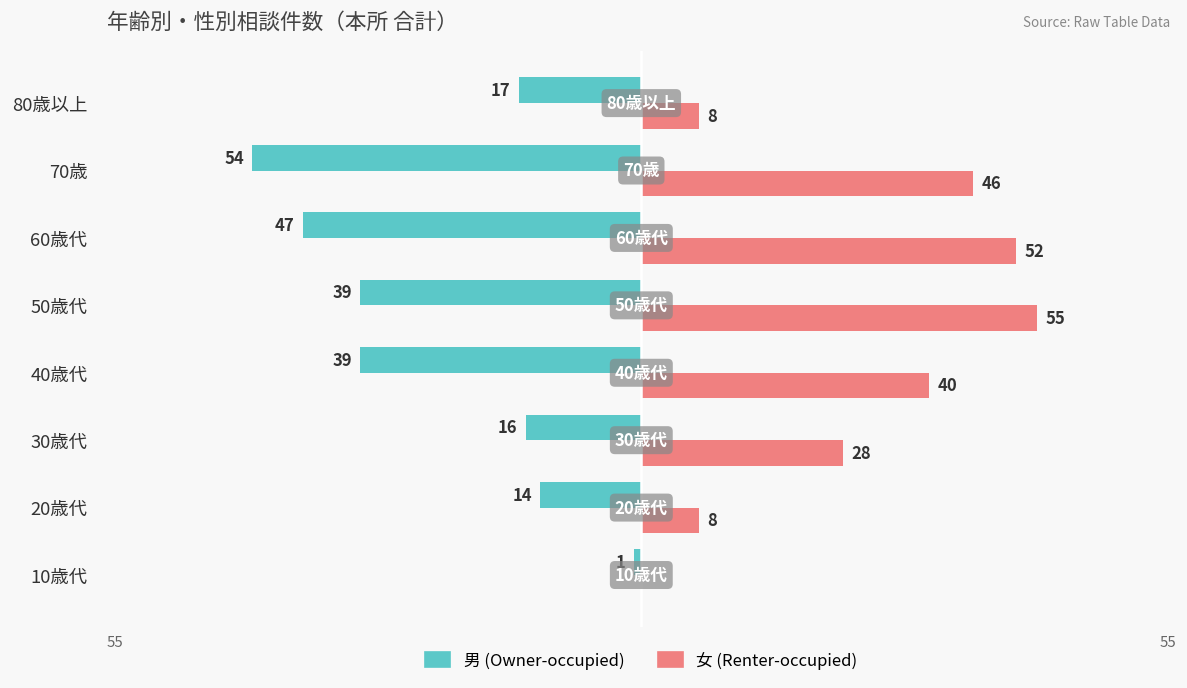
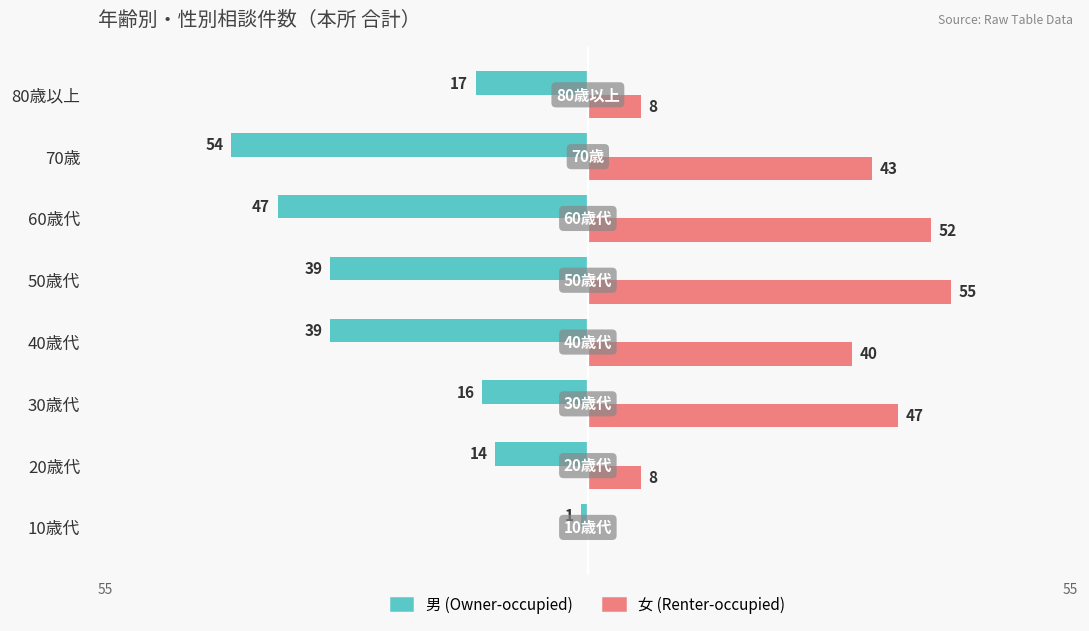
  {
    "女 (Renter-occupied)": {
      "80歳以上": 8,
-     "70歳": 46,
+     "70歳": 43,
      "60歳代": 52,
      "50歳代": 55,
      "40歳代": 40,
-     "30歳代": 28,
+     "30歳代": 47,
      "20歳代": 8
    }
  }
